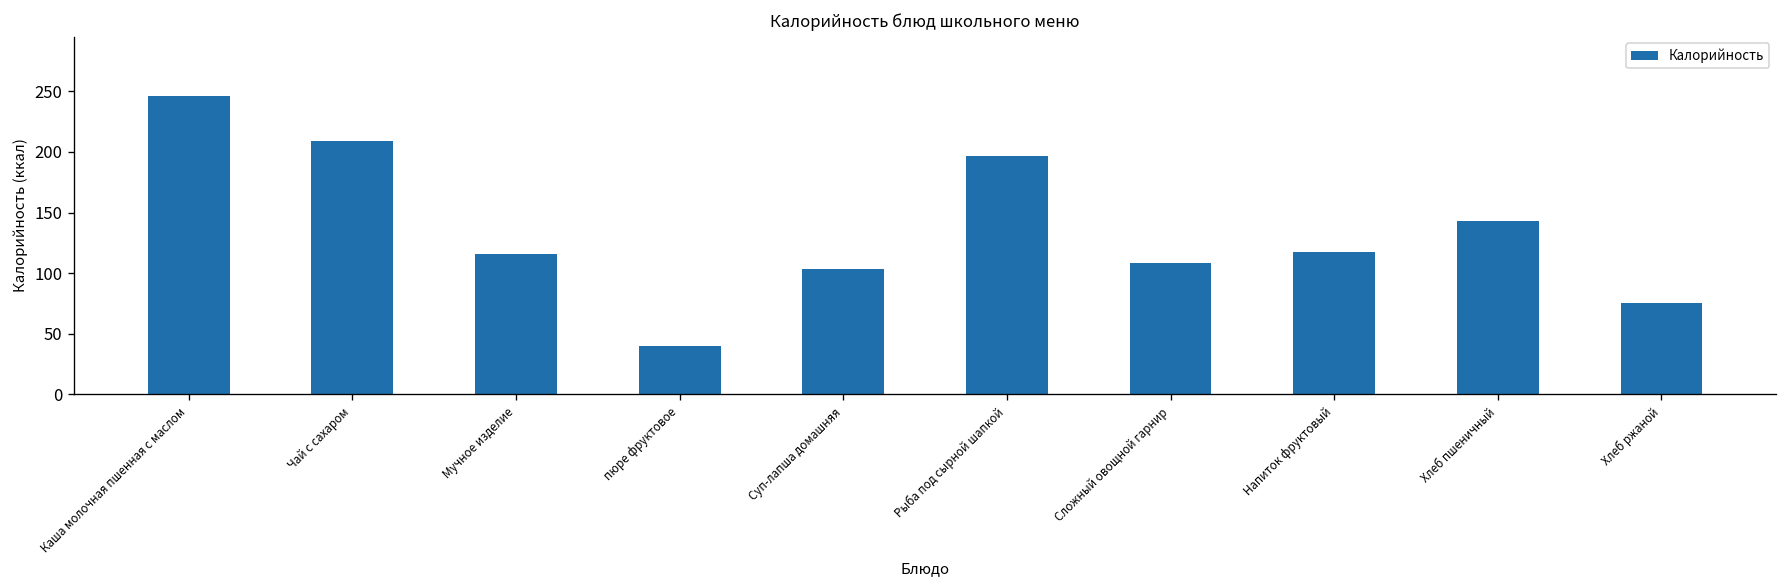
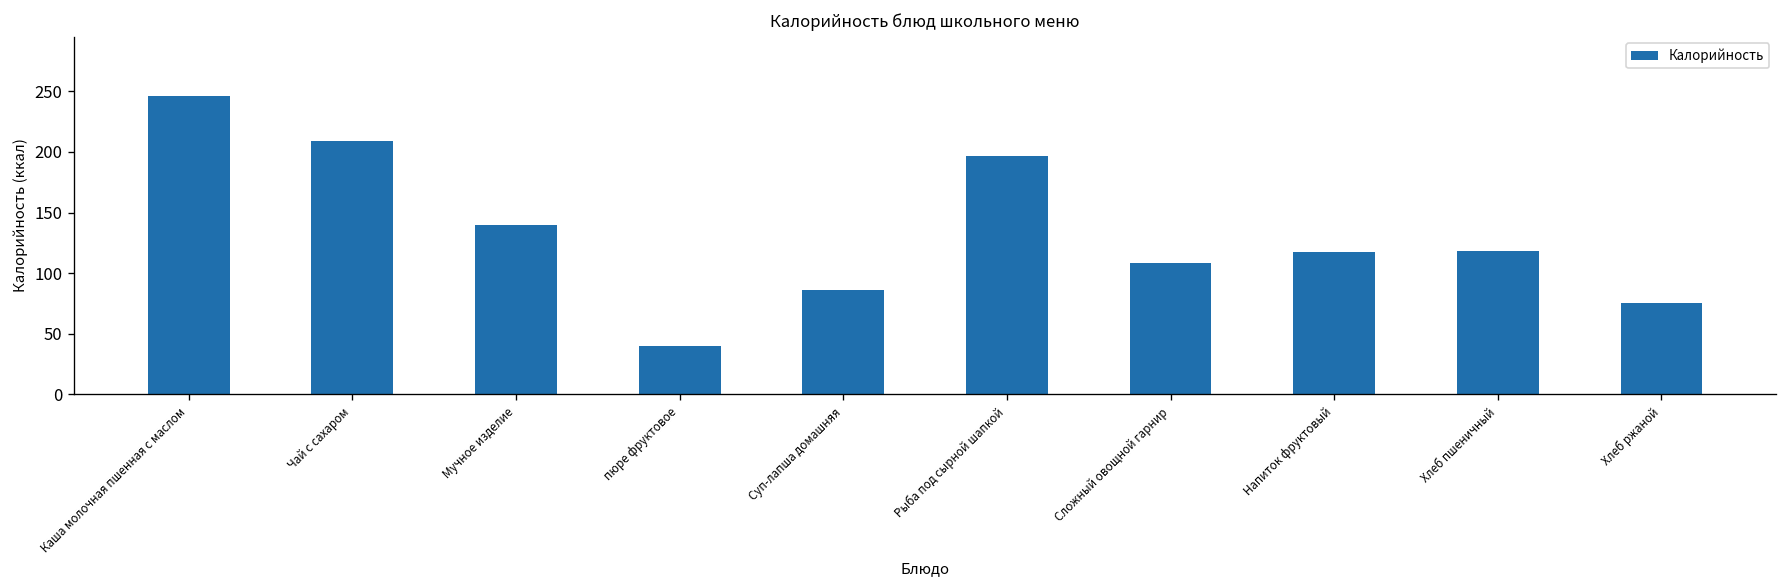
  {
    "Каша молочная пшенная с маслом": 246,
    "Чай с сахаром": 209,
-   "Мучное изделие": 116,
+   "Мучное изделие": 140,
    "пюре фруктовое": 40,
-   "Суп-лапша домашняя": 103,
+   "Суп-лапша домашняя": 86,
    "Рыба под сырной шапкой": 197,
    "Сложный овощной гарнир": 108,
    "Напиток фруктовый": 117,
-   "Хлеб пшеничный": 143,
+   "Хлеб пшеничный": 118,
    "Хлеб ржаной": 75
  }
